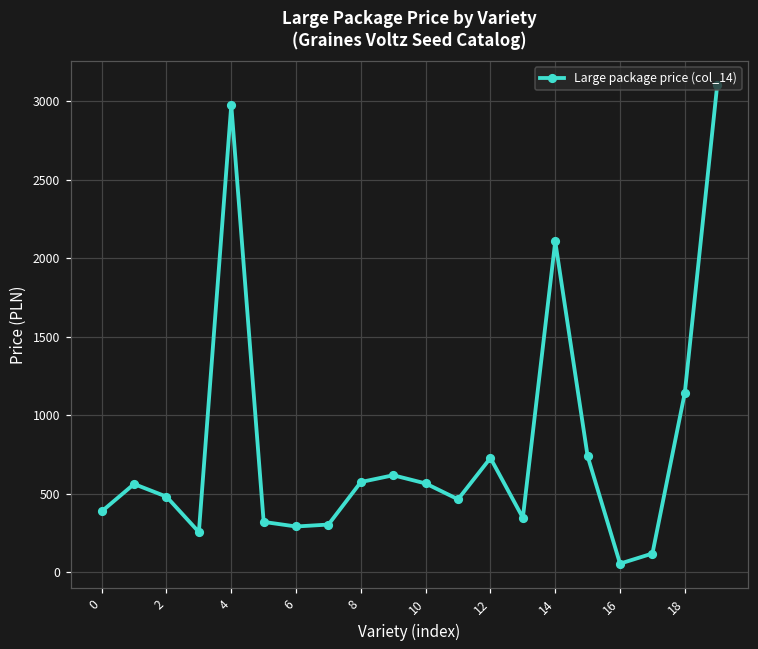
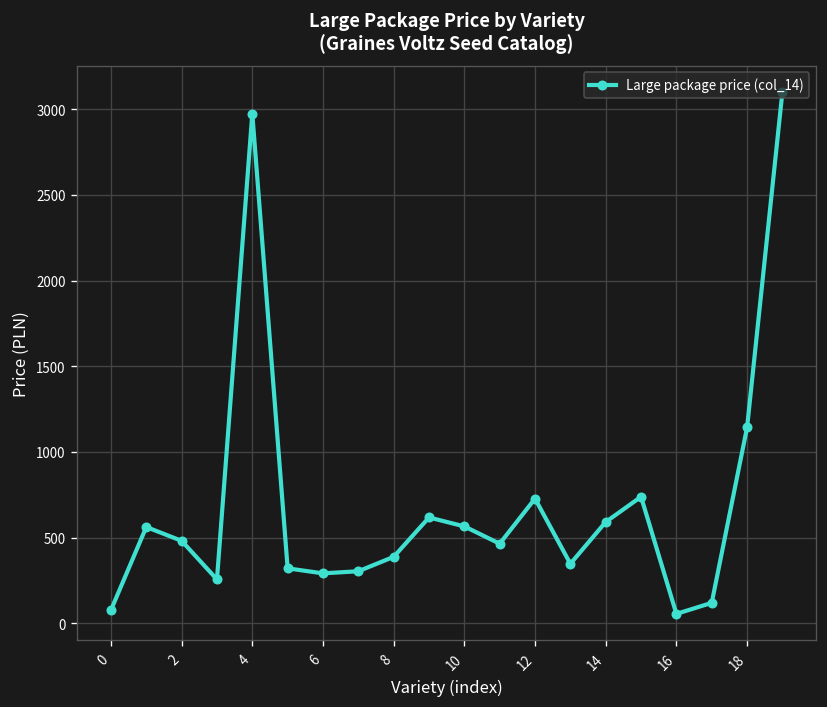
  {
-   "0": 390,
+   "0": 80,
    "2": 480,
    "4": 2970,
    "6": 290,
-   "8": 570,
+   "8": 390,
    "10": 570,
    "12": 730,
-   "14": 2110,
+   "14": 590,
    "16": 50,
    "18": 1140
  }
